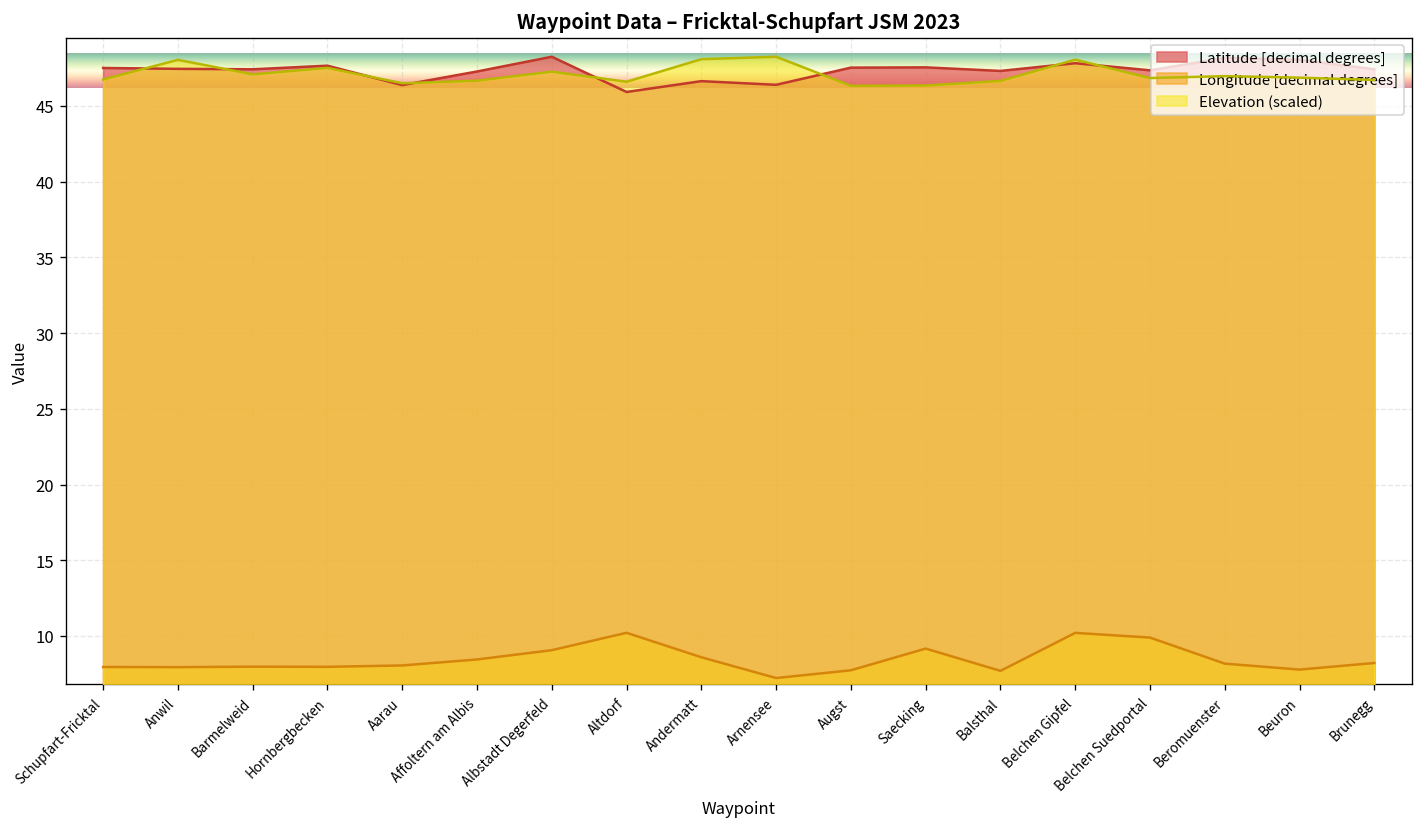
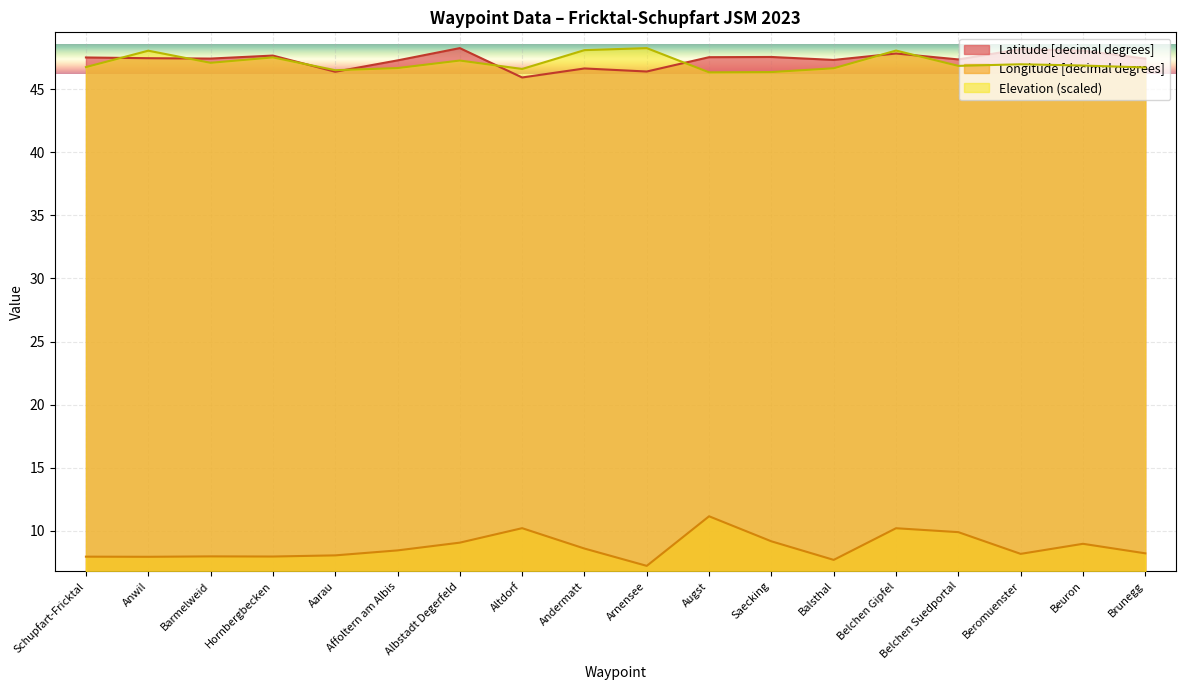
  {
    "Latitude [decimal degrees]": {
      "Schupfart-Fricktal": 47.5,
      "Anwil": 47.5,
      "Barmelweid": 47.4,
      "Affoltern am Albis": 47.3,
      "Albstadt Degerfeld": 48.2,
      "Altdorf": 45.9,
      "Andermatt": 46.6,
      "Arnensee": 46.4,
      "Augst": 47.5,
      "Saecking": 47.5,
      "Balsthal": 47.3,
      "Belchen Gipfel": 47.8,
      "Belchen Suedportal": 47.4
    },
    "Longitude [decimal degrees]": {
      "Schupfart-Fricktal": 7.9,
      "Anwil": 7.9,
      "Barmelweid": 8.0,
      "Hornbergbecken": 8.0,
      "Aarau": 8.1,
      "Affoltern am Albis": 8.4,
      "Albstadt Degerfeld": 9.1,
      "Altdorf": 10.2,
      "Andermatt": 8.6,
      "Arnensee": 7.2,
-     "Augst": 7.7,
+     "Augst": 11.2,
      "Saecking": 9.2,
      "Balsthal": 7.7,
      "Belchen Gipfel": 10.2,
      "Belchen Suedportal": 9.9,
      "Beromuenster": 8.2,
-     "Beuron": 7.8,
+     "Beuron": 9.0,
      "Brunegg": 8.2
    },
    "Elevation (scaled)": {
      "Schupfart-Fricktal": 46.7,
      "Anwil": 48.0,
      "Barmelweid": 47.1,
      "Affoltern am Albis": 46.7,
      "Albstadt Degerfeld": 47.3,
      "Altdorf": 46.6,
      "Andermatt": 48.1,
      "Arnensee": 48.2,
      "Augst": 46.3,
      "Saecking": 46.4,
      "Balsthal": 46.7,
      "Belchen Gipfel": 48.1,
      "Belchen Suedportal": 46.8
    }
  }
